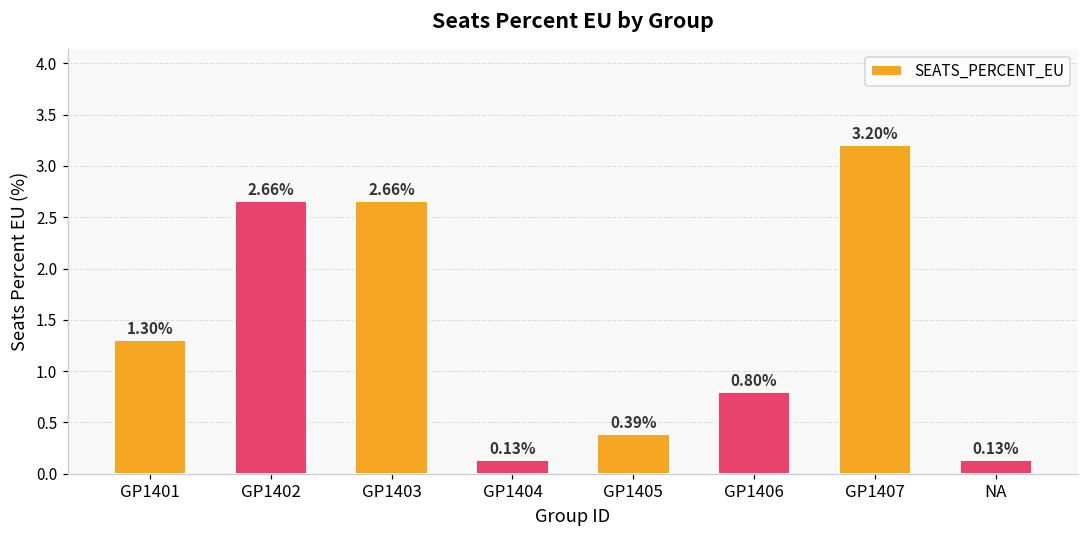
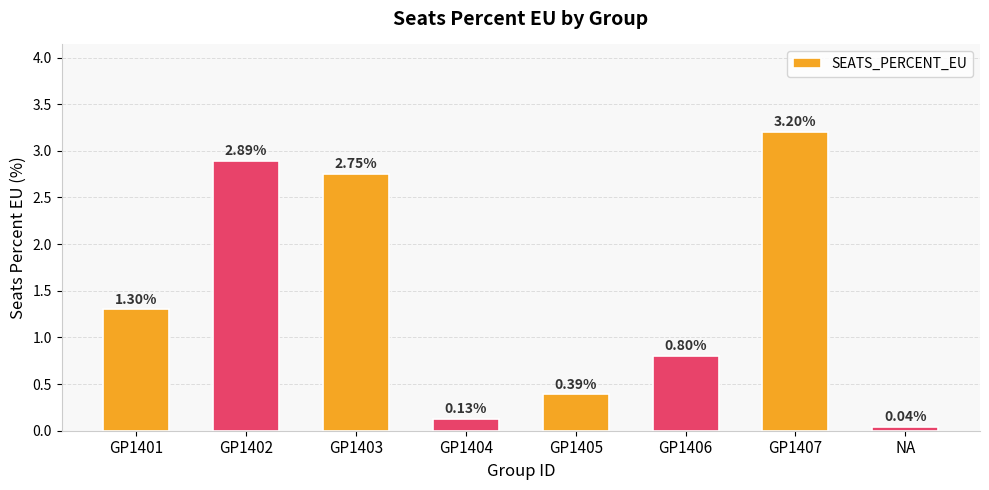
  {
    "GP1401": "1.30%",
-   "GP1402": "2.66%",
-   "GP1403": "2.66%",
+   "GP1402": "2.89%",
+   "GP1403": "2.75%",
    "GP1404": "0.13%",
    "GP1405": "0.39%",
    "GP1406": "0.80%",
    "GP1407": "3.20%",
-   "NA": "0.13%"
+   "NA": "0.04%"
  }
